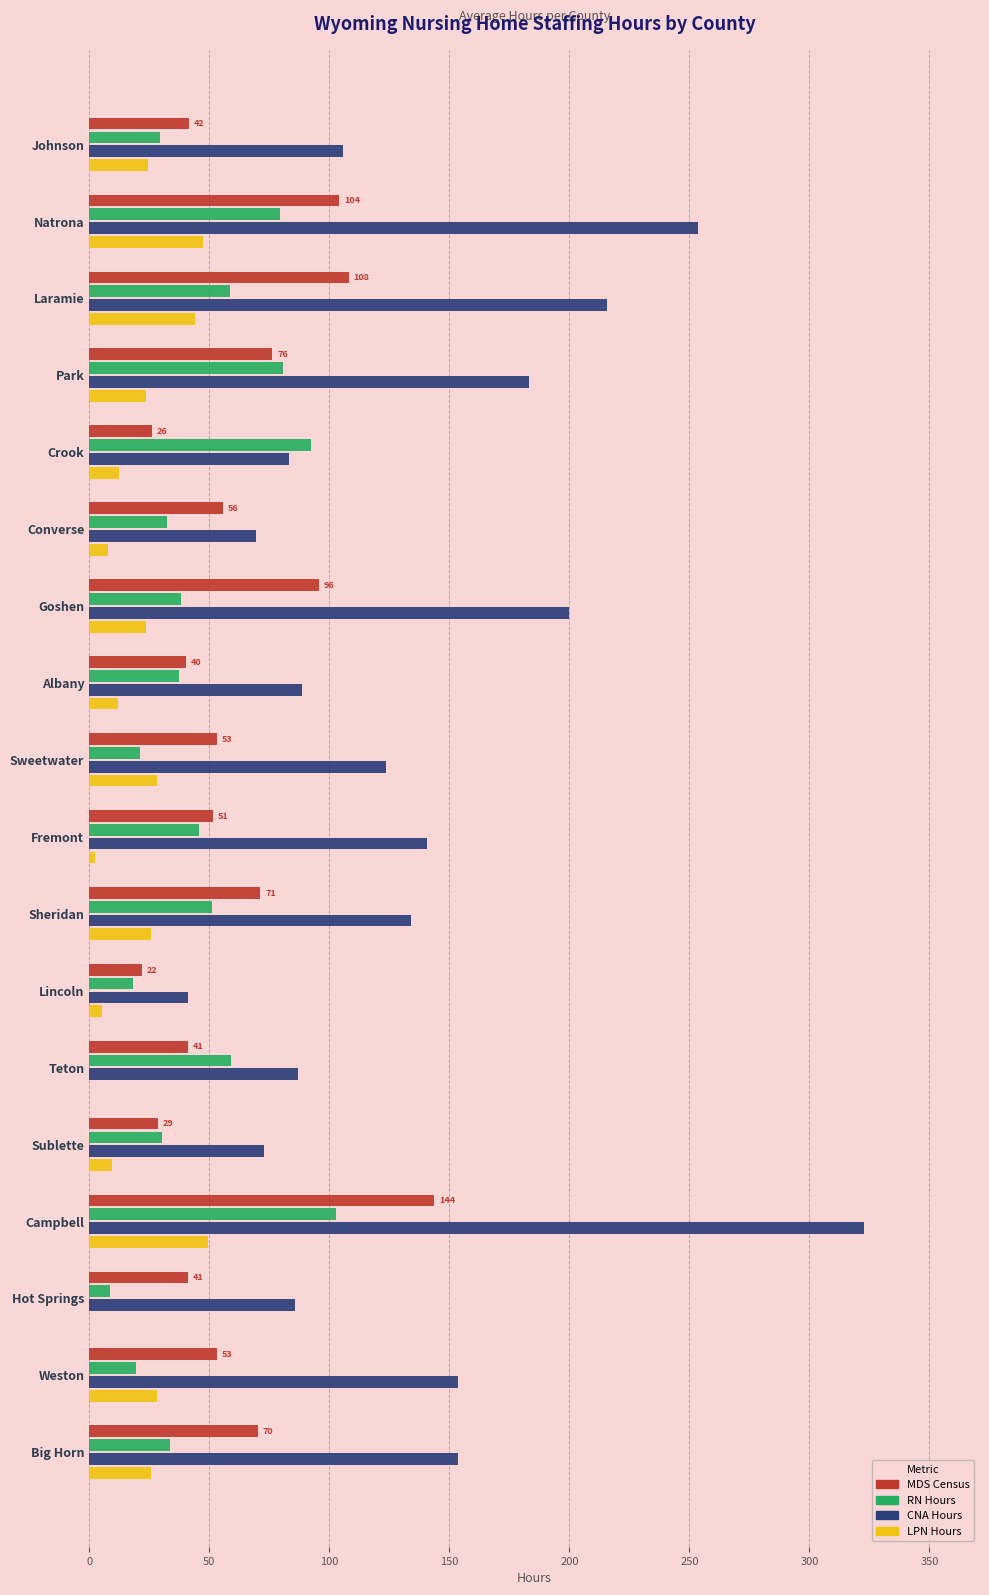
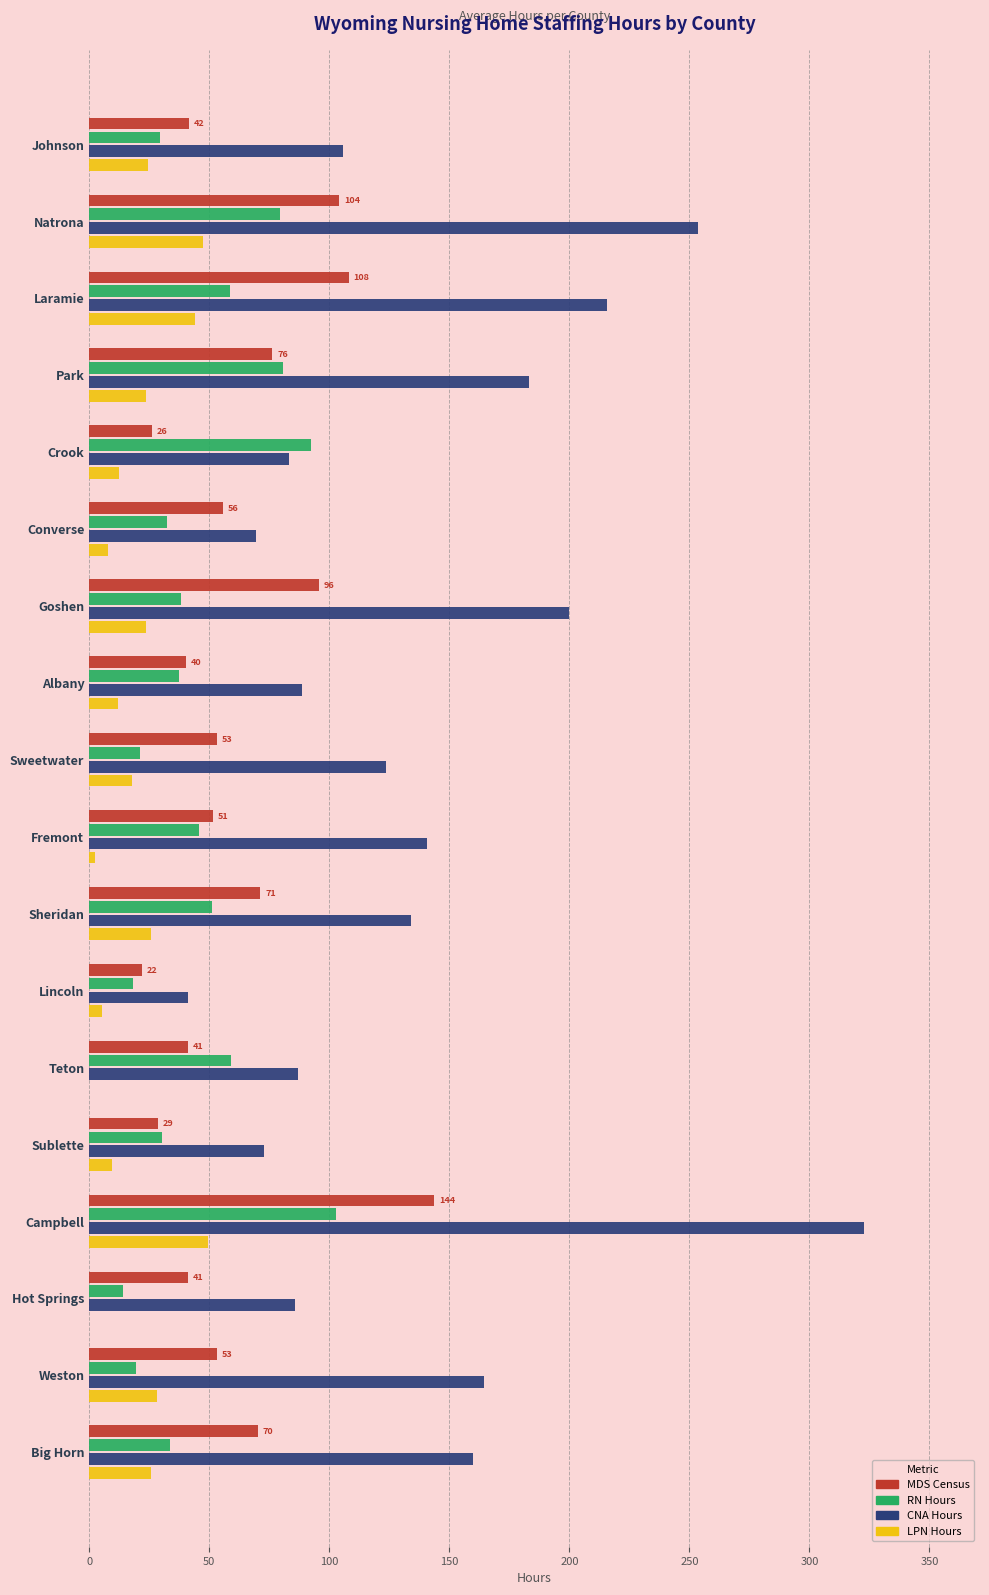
  {
    "MDS Census": {
      "Johnson": 42,
      "Natrona": 104,
      "Laramie": 108,
      "Park": 76,
      "Crook": 26,
      "Converse": 56,
      "Goshen": 96,
      "Albany": 40,
      "Sweetwater": 53,
      "Fremont": 51,
      "Sheridan": 71,
      "Lincoln": 22,
      "Teton": 41,
      "Sublette": 29,
      "Campbell": 144,
      "Hot Springs": 41,
      "Weston": 53,
      "Big Horn": 70
    },
    "RN Hours": {
      "Johnson": 29,
      "Natrona": 79,
      "Laramie": 58,
      "Park": 81,
      "Crook": 92,
      "Converse": 32,
      "Goshen": 38,
      "Albany": 37,
      "Sweetwater": 21,
      "Fremont": 46,
      "Sheridan": 51,
      "Lincoln": 18,
      "Teton": 59,
      "Sublette": 30,
      "Campbell": 103,
-     "Hot Springs": 8,
+     "Hot Springs": 14,
      "Weston": 19,
      "Big Horn": 34
    },
    "CNA Hours": {
      "Johnson": 106,
      "Natrona": 254,
      "Laramie": 216,
      "Park": 183,
      "Crook": 83,
      "Converse": 70,
      "Goshen": 200,
      "Albany": 89,
      "Sweetwater": 124,
      "Fremont": 141,
      "Sheridan": 134,
      "Lincoln": 41,
      "Teton": 87,
      "Sublette": 73,
      "Campbell": 323,
      "Hot Springs": 86,
-     "Weston": 154,
-     "Big Horn": 153
+     "Weston": 164,
+     "Big Horn": 160
    },
    "LPN Hours": {
      "Johnson": 24,
      "Natrona": 47,
      "Laramie": 44,
      "Park": 24,
      "Crook": 13,
      "Converse": 8,
      "Goshen": 24,
      "Albany": 12,
-     "Sweetwater": 28,
+     "Sweetwater": 18,
      "Fremont": 3,
      "Sheridan": 26,
      "Lincoln": 5,
      "Teton": 0,
      "Sublette": 10,
      "Campbell": 49,
      "Hot Springs": 0,
      "Weston": 28,
      "Big Horn": 26
    }
  }
